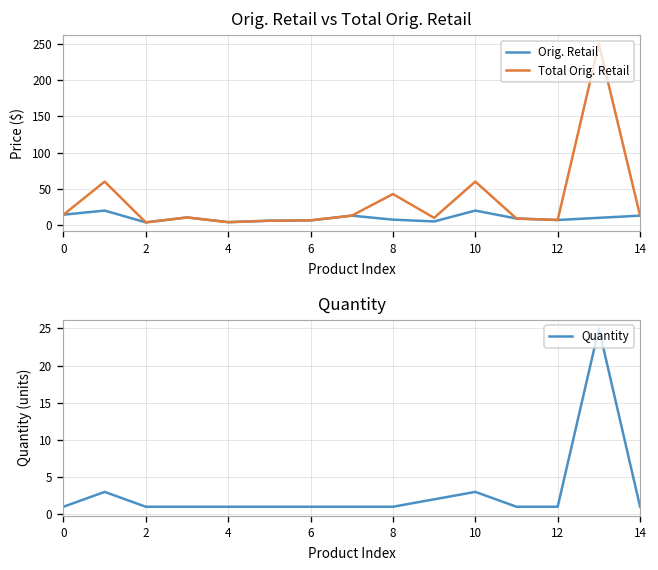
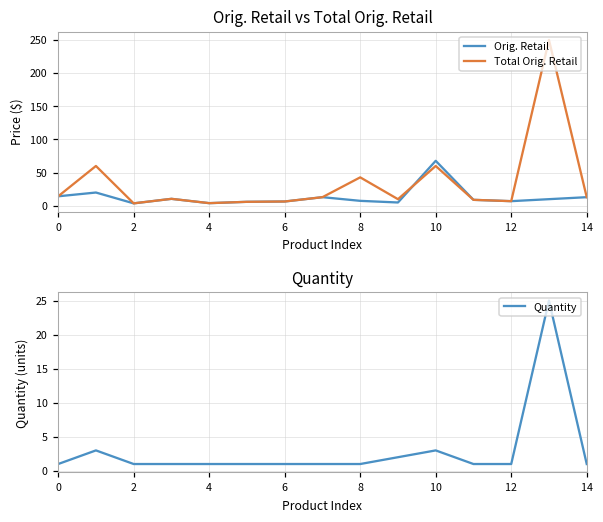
  {
    "Orig. Retail vs Total Orig. Retail": {
      "Orig. Retail": {
        "8": 10,
-       "10": 20
+       "10": 70
      },
      "Total Orig. Retail": {
        "8": 40,
        "10": 60
      }
    },
    "Quantity": {
      "0": 1,
      "2": 1,
      "4": 1,
      "6": 1,
      "8": 1,
      "10": 3,
      "12": 1,
      "14": 1
    }
  }
